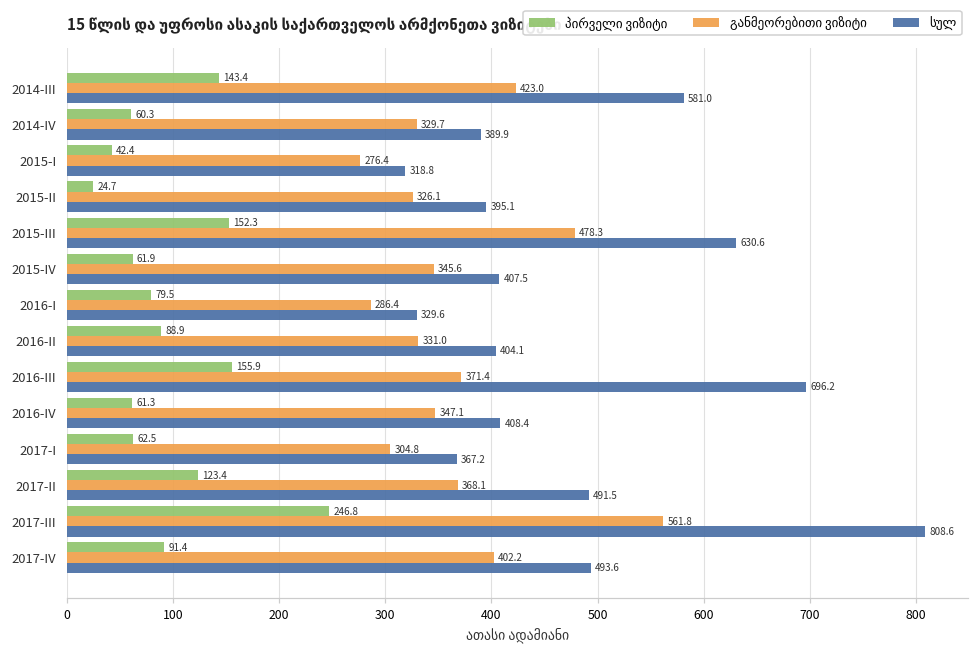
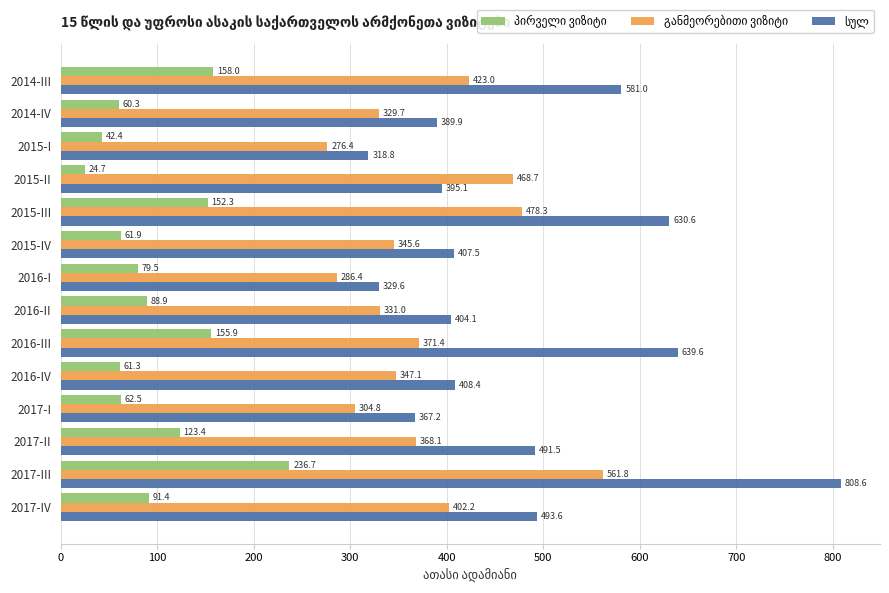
  {
    "პირველი ვიზიტი": {
-     "2014-III": 143.4,
+     "2014-III": 158.0,
      "2014-IV": 60.3,
      "2015-I": 42.4,
      "2015-II": 24.7,
      "2015-III": 152.3,
      "2015-IV": 61.9,
      "2016-I": 79.5,
      "2016-II": 88.9,
      "2016-III": 155.9,
      "2016-IV": 61.3,
      "2017-I": 62.5,
      "2017-II": 123.4,
-     "2017-III": 246.8,
+     "2017-III": 236.7,
      "2017-IV": 91.4
    },
    "განმეორებითი ვიზიტი": {
      "2014-III": 423.0,
      "2014-IV": 329.7,
      "2015-I": 276.4,
-     "2015-II": 326.1,
+     "2015-II": 468.7,
      "2015-III": 478.3,
      "2015-IV": 345.6,
      "2016-I": 286.4,
      "2016-II": 331.0,
      "2016-III": 371.4,
      "2016-IV": 347.1,
      "2017-I": 304.8,
      "2017-II": 368.1,
      "2017-III": 561.8,
      "2017-IV": 402.2
    },
    "სულ": {
      "2014-III": 581.0,
      "2014-IV": 389.9,
      "2015-I": 318.8,
      "2015-II": 395.1,
      "2015-III": 630.6,
      "2015-IV": 407.5,
      "2016-I": 329.6,
      "2016-II": 404.1,
-     "2016-III": 696.2,
+     "2016-III": 639.6,
      "2016-IV": 408.4,
      "2017-I": 367.2,
      "2017-II": 491.5,
      "2017-III": 808.6,
      "2017-IV": 493.6
    }
  }
